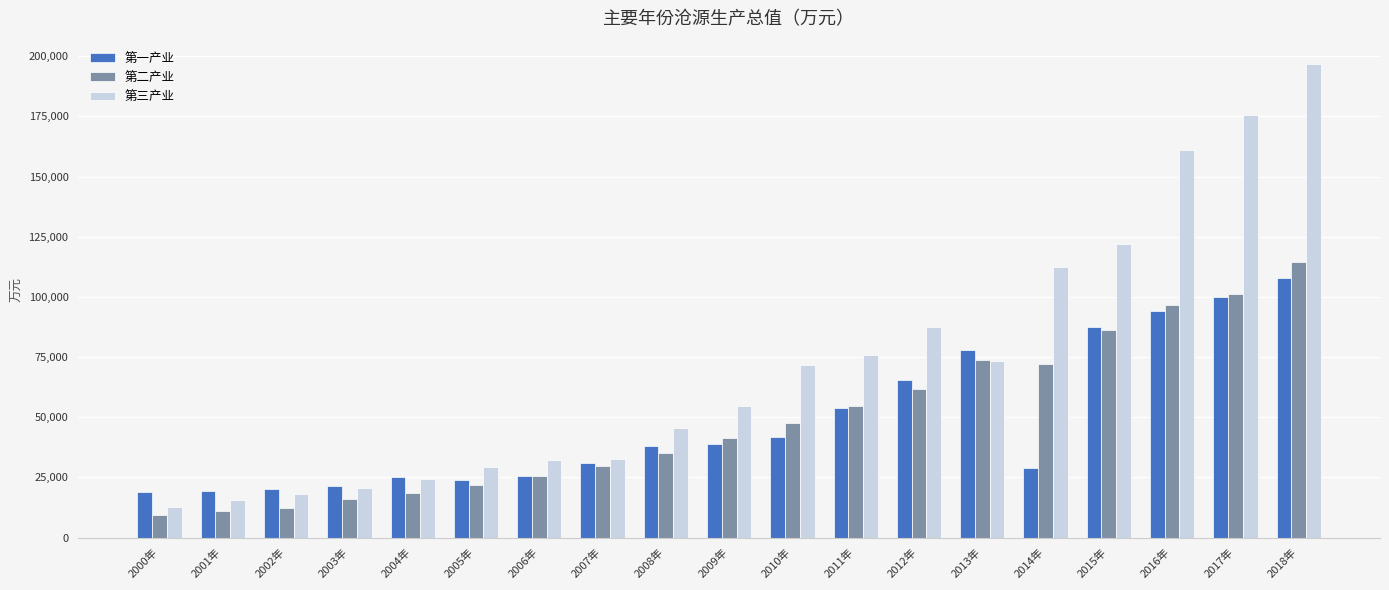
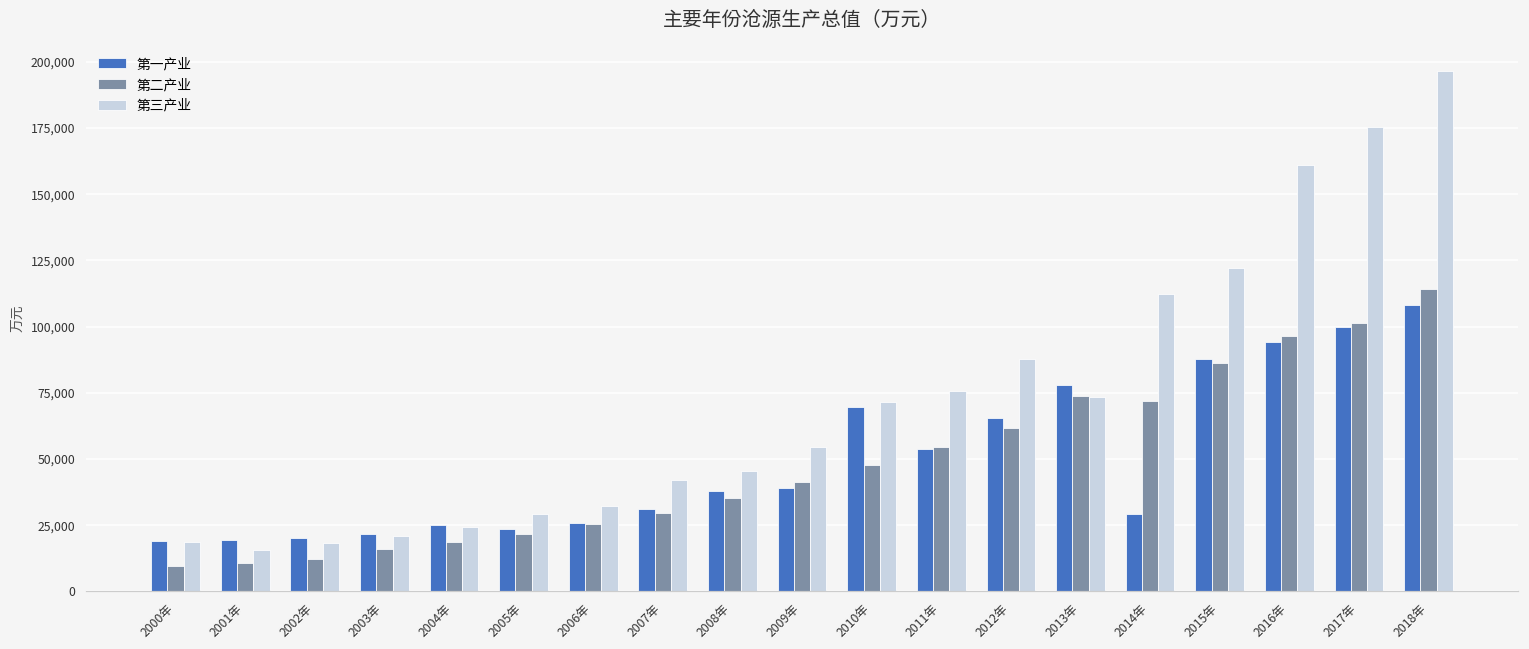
  {
    "第一产业": {
      "2000年": "19,000",
      "2001年": "19,000",
      "2002年": "20,000",
      "2003年": "22,000",
      "2004年": "25,000",
      "2005年": "24,000",
      "2006年": "26,000",
      "2007年": "31,000",
      "2008年": "38,000",
      "2009年": "39,000",
-     "2010年": "42,000",
+     "2010年": "70,000",
      "2011年": "54,000",
      "2012年": "66,000",
      "2013年": "78,000",
      "2014年": "29,000",
      "2015年": "88,000",
      "2016年": "94,000",
      "2017年": "100,000",
      "2018年": "108,000"
    },
    "第二产业": {
      "2000年": "9,000",
      "2001年": "11,000",
      "2002年": "12,000",
      "2003年": "16,000",
      "2004年": "19,000",
      "2005年": "22,000",
      "2006年": "25,000",
      "2007年": "30,000",
      "2008年": "35,000",
      "2009年": "41,000",
      "2010年": "48,000",
      "2011年": "55,000",
      "2012年": "62,000",
      "2013年": "74,000",
      "2014年": "72,000",
      "2015年": "86,000",
      "2016年": "97,000",
      "2017年": "101,000",
      "2018年": "114,000"
    },
    "第三产业": {
-     "2000年": "13,000",
+     "2000年": "19,000",
      "2001年": "16,000",
      "2002年": "18,000",
      "2003年": "21,000",
      "2004年": "24,000",
      "2005年": "29,000",
      "2006年": "32,000",
-     "2007年": "33,000",
+     "2007年": "42,000",
      "2008年": "45,000",
      "2009年": "55,000",
      "2010年": "72,000",
      "2011年": "76,000",
      "2012年": "88,000",
      "2013年": "73,000",
      "2014年": "112,000",
      "2015年": "122,000",
      "2016年": "161,000",
      "2017年": "176,000",
      "2018年": "197,000"
    }
  }
